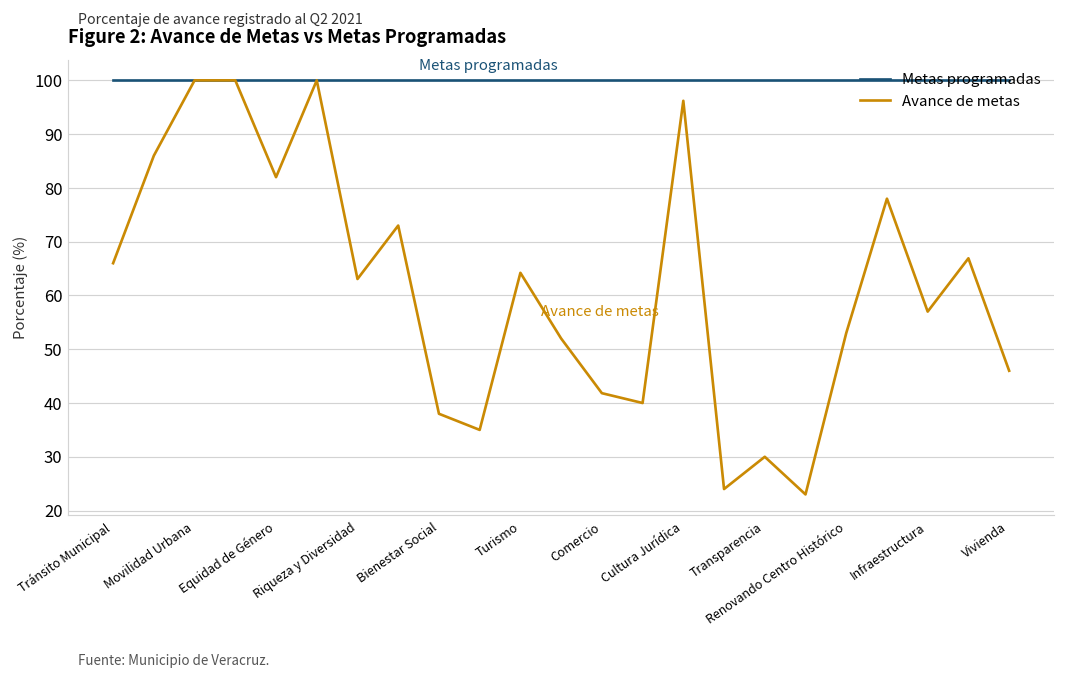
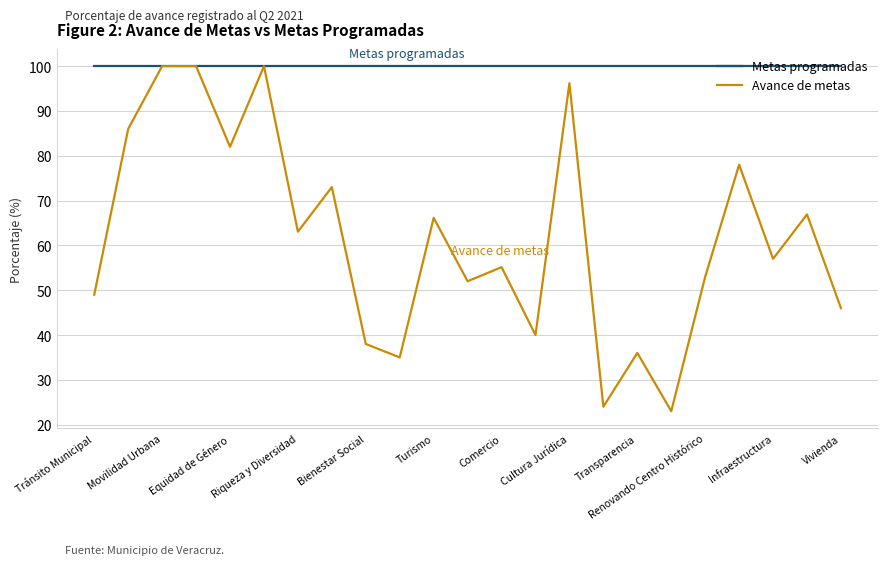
  {
    "Metas programadas": {
      "Tránsito Municipal": 100,
      "Equidad de Género": 100,
      "Riqueza y Diversidad": 100,
      "Bienestar Social": 100,
      "Turismo": 100,
      "Comercio": 100,
      "Cultura Jurídica": 100,
      "Transparencia": 100,
      "Renovando Centro Histórico": 100,
      "Infraestructura": 100,
      "Vivienda": 100
    },
    "Avance de metas": {
-     "Tránsito Municipal": 66,
+     "Tránsito Municipal": 49,
      "Equidad de Género": 82,
      "Riqueza y Diversidad": 63,
      "Bienestar Social": 38,
-     "Turismo": 64,
-     "Comercio": 42,
+     "Turismo": 66,
+     "Comercio": 55,
      "Cultura Jurídica": 96,
-     "Transparencia": 30,
+     "Transparencia": 36,
      "Renovando Centro Histórico": 53,
      "Infraestructura": 57,
      "Vivienda": 46
    }
  }
